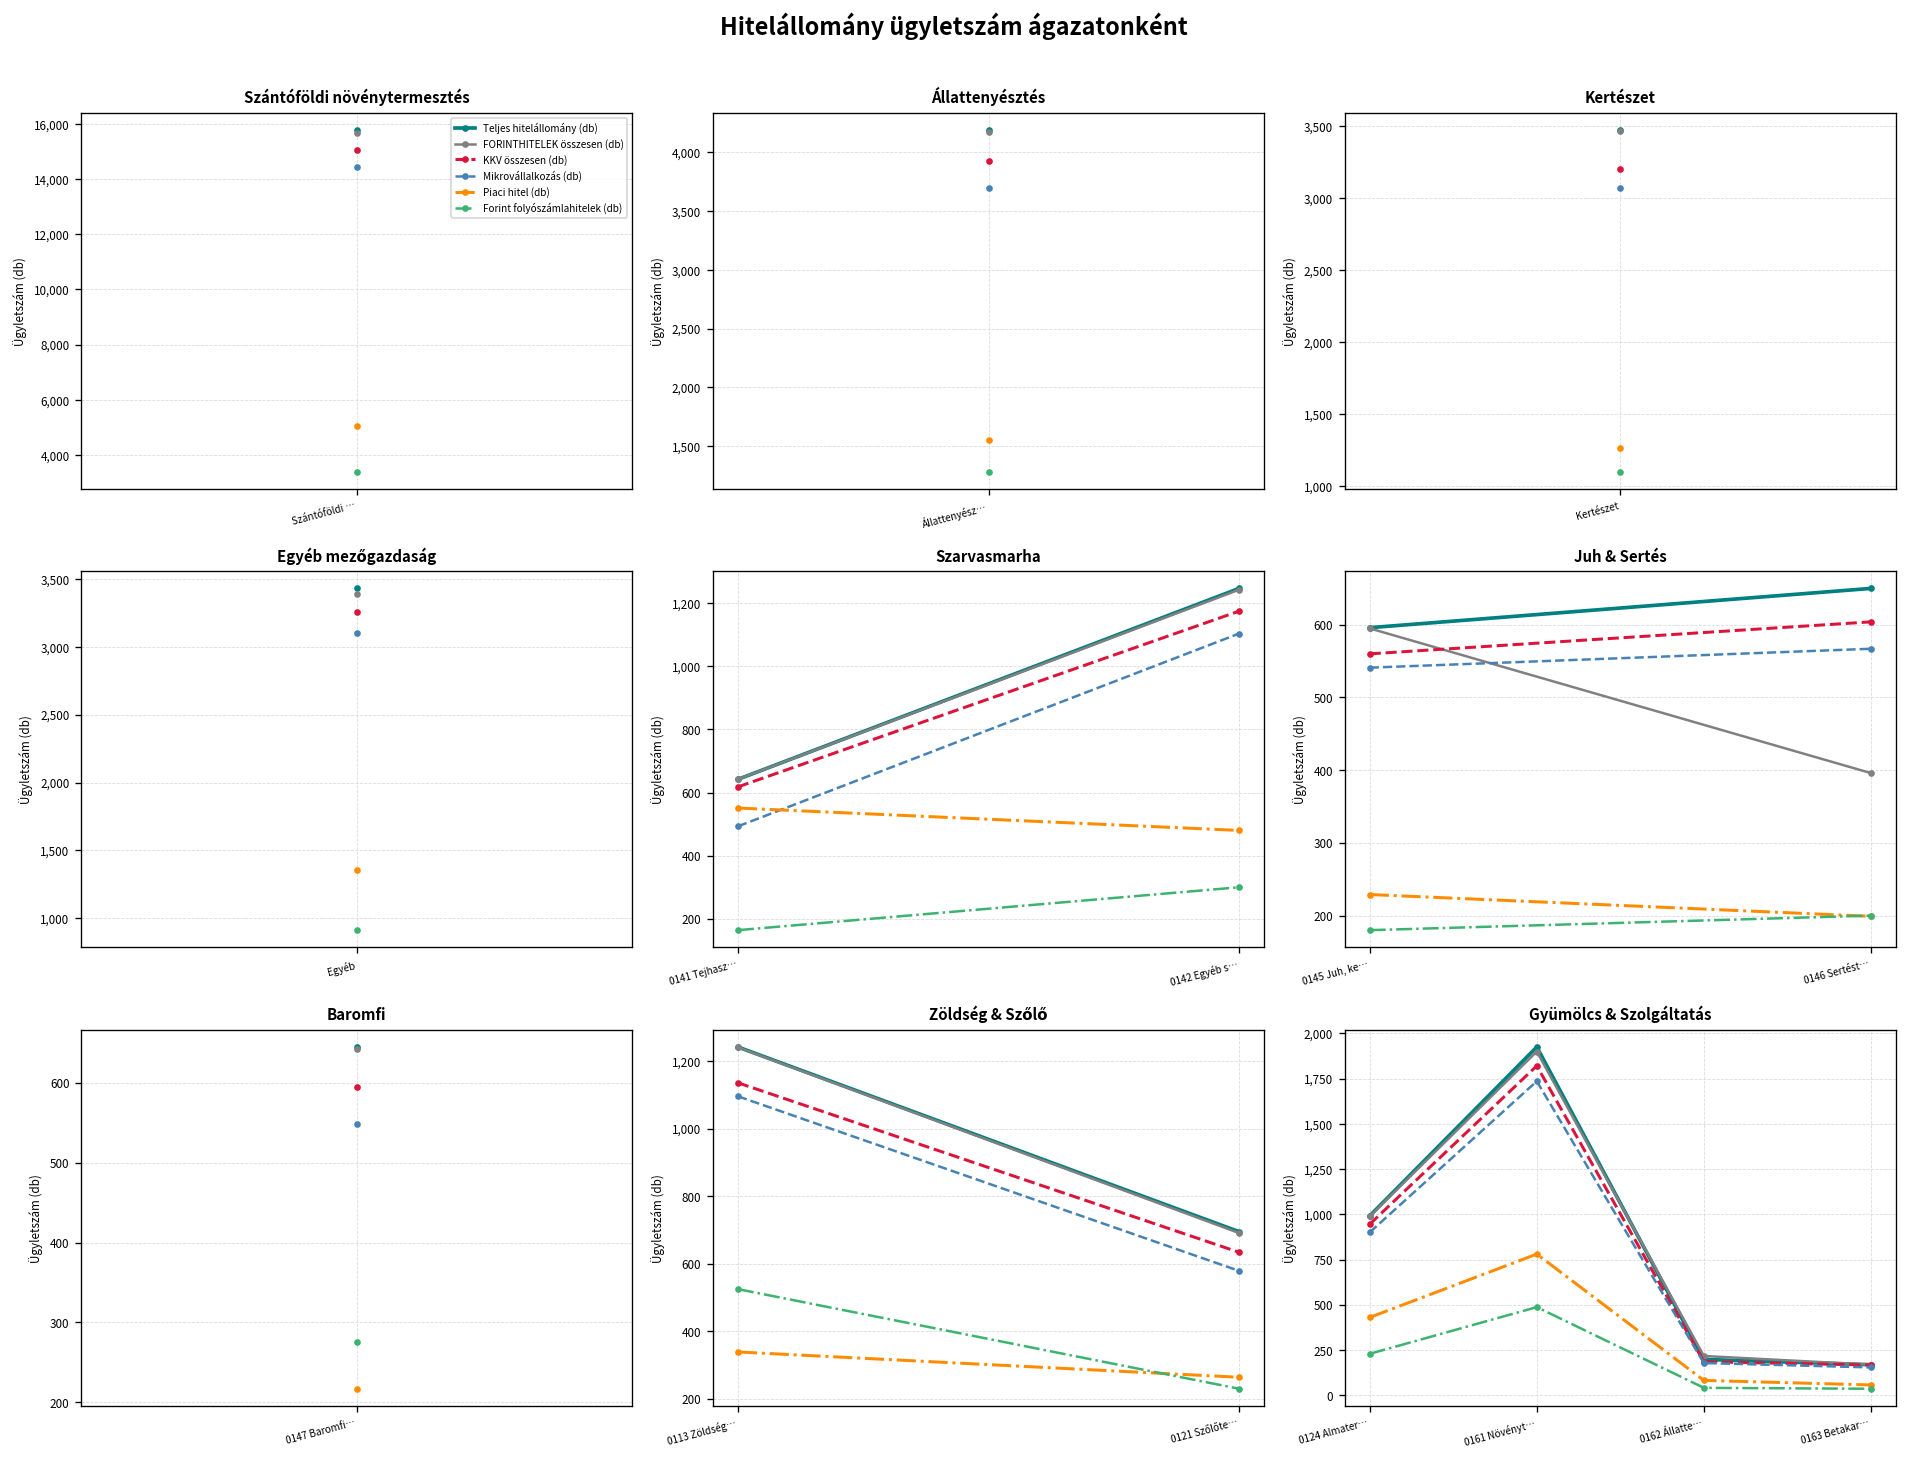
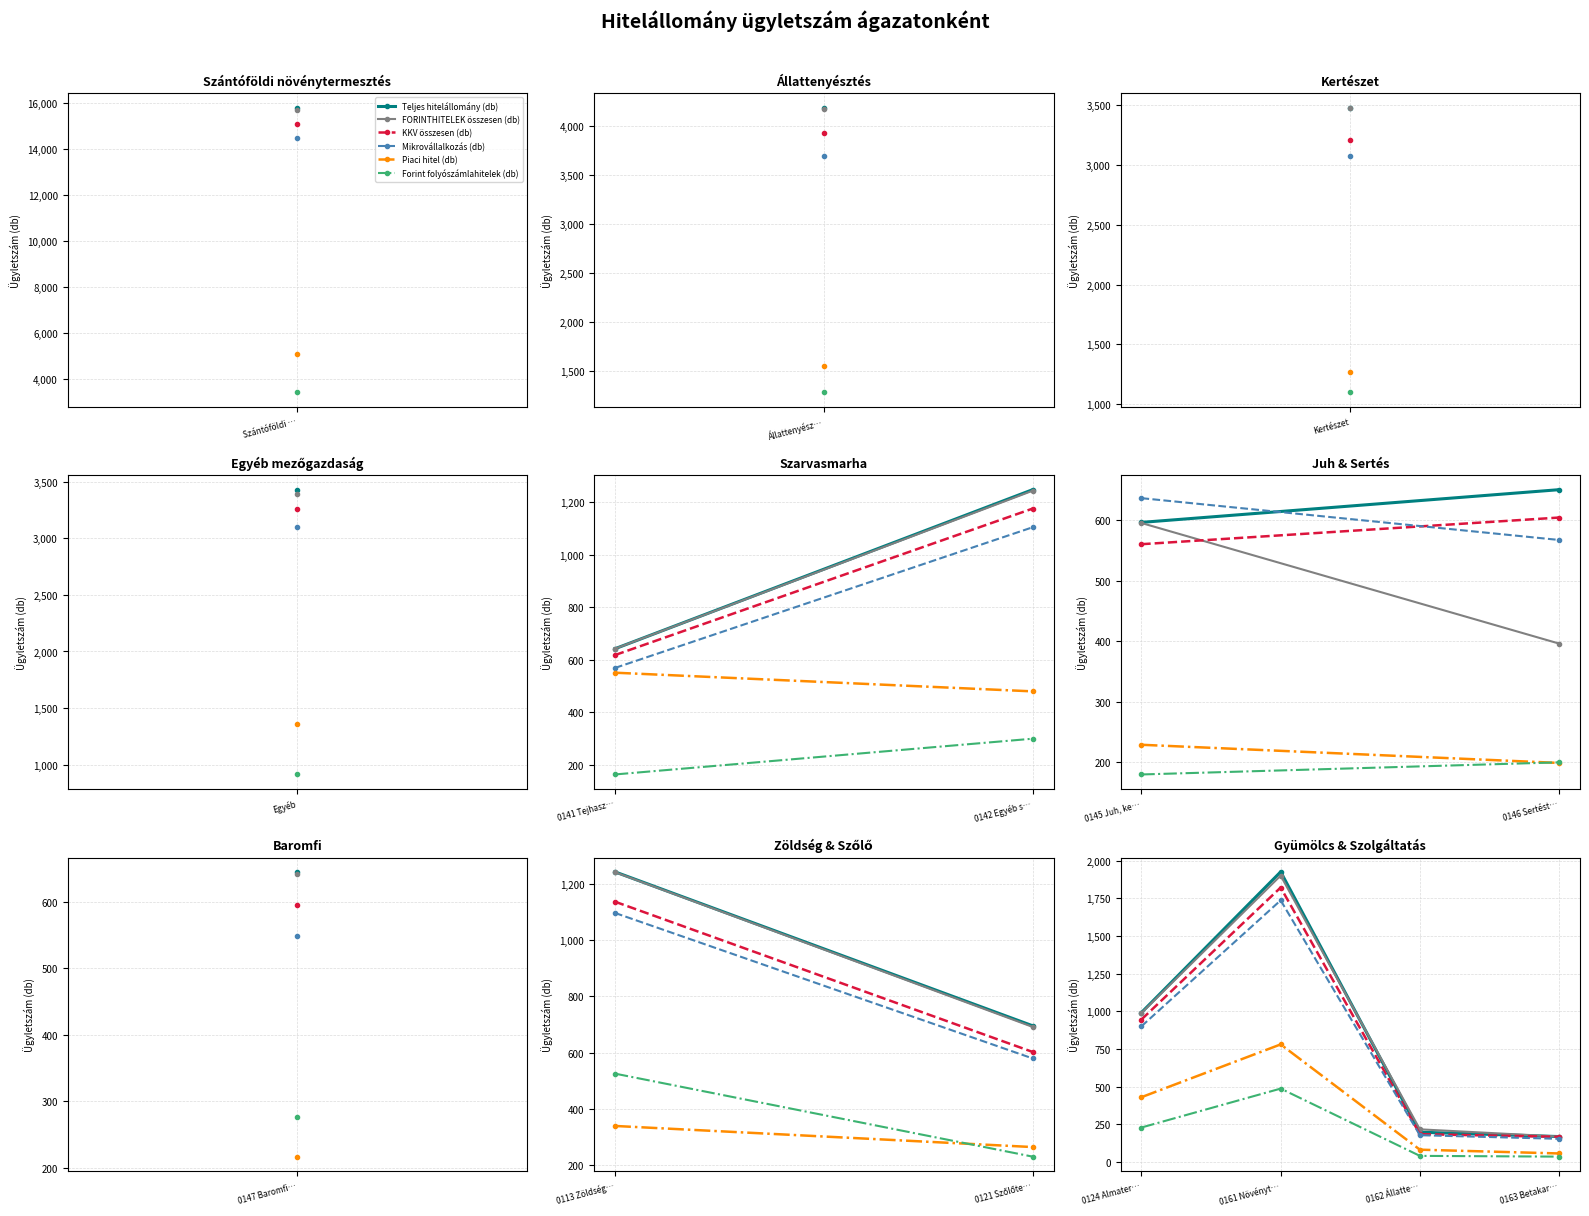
  {
    "Szántóföldi növénytermesztés": {
      "Teljes hitelállomány (db)": {
        "Szántóföldi …": "15,800"
      },
      "FORINTHITELEK összesen (db)": {
        "Szántóföldi …": "15,700"
      },
      "KKV összesen (db)": {
        "Szántóföldi …": "15,100"
      },
      "Mikrovállalkozás (db)": {
        "Szántóföldi …": "14,400"
      },
      "Piaci hitel (db)": {
        "Szántóföldi …": "5,100"
      },
      "Forint folyószámlahitelek (db)": {
        "Szántóföldi …": "3,400"
      }
    },
    "Állattenyésztés": {
      "KKV összesen (db)": {
        "Állattenyész…": "3,900"
      },
      "Mikrovállalkozás (db)": {
        "Állattenyész…": "3,700"
      },
      "Piaci hitel (db)": {
        "Állattenyész…": "1,500"
      },
      "Forint folyószámlahitelek (db)": {
        "Állattenyész…": "1,300"
      }
    },
    "Kertészet": {
      "KKV összesen (db)": {
        "Kertészet": "3,210"
      },
      "Mikrovállalkozás (db)": {
        "Kertészet": "3,070"
      },
      "Piaci hitel (db)": {
        "Kertészet": "1,270"
      },
      "Forint folyószámlahitelek (db)": {
        "Kertészet": "1,100"
      }
    },
    "Egyéb mezőgazdaság": {
      "Teljes hitelállomány (db)": {
        "Egyéb": "3,430"
      },
      "FORINTHITELEK összesen (db)": {
        "Egyéb": "3,390"
      },
      "KKV összesen (db)": {
        "Egyéb": "3,260"
      },
      "Mikrovállalkozás (db)": {
        "Egyéb": "3,100"
      },
      "Piaci hitel (db)": {
        "Egyéb": "1,360"
      },
      "Forint folyószámlahitelek (db)": {
        "Egyéb": "910"
      }
    },
    "Szarvasmarha": {
      "KKV összesen (db)": {
        "0141 Tejhasz…": "620",
        "0142 Egyéb s…": "1,180"
      },
      "Mikrovállalkozás (db)": {
-       "0141 Tejhasz…": "490",
+       "0141 Tejhasz…": "570",
        "0142 Egyéb s…": "1,100"
      },
      "Piaci hitel (db)": {
        "0141 Tejhasz…": "550",
        "0142 Egyéb s…": "480"
      },
      "Forint folyószámlahitelek (db)": {
        "0141 Tejhasz…": "160",
        "0142 Egyéb s…": "300"
      }
    },
    "Juh & Sertés": {
      "Teljes hitelállomány (db)": {
        "0146 Sertést…": "650"
      },
      "FORINTHITELEK összesen (db)": {
        "0146 Sertést…": "400"
      },
      "KKV összesen (db)": {
        "0145 Juh, ke…": "560",
        "0146 Sertést…": "600"
      },
      "Mikrovállalkozás (db)": {
-       "0145 Juh, ke…": "540",
+       "0145 Juh, ke…": "640",
        "0146 Sertést…": "570"
      },
      "Piaci hitel (db)": {
        "0145 Juh, ke…": "230"
      },
      "Forint folyószámlahitelek (db)": {
        "0145 Juh, ke…": "180"
      }
    },
    "Baromfi": {
      "KKV összesen (db)": {
        "0147 Baromfi…": "600"
      },
      "Mikrovállalkozás (db)": {
        "0147 Baromfi…": "550"
      },
      "Piaci hitel (db)": {
        "0147 Baromfi…": "220"
      },
      "Forint folyószámlahitelek (db)": {
        "0147 Baromfi…": "280"
      }
    },
    "Zöldség & Szőlő": {
      "KKV összesen (db)": {
        "0113 Zöldség…": "1,140",
-       "0121 Szőlőte…": "630"
+       "0121 Szőlőte…": "600"
      },
      "Mikrovállalkozás (db)": {
        "0113 Zöldség…": "1,100",
        "0121 Szőlőte…": "580"
      },
      "Piaci hitel (db)": {
        "0113 Zöldség…": "340",
        "0121 Szőlőte…": "260"
      },
      "Forint folyószámlahitelek (db)": {
        "0113 Zöldség…": "530",
        "0121 Szőlőte…": "230"
      }
    },
    "Gyümölcs & Szolgáltatás": {
      "Teljes hitelállomány (db)": {
        "0161 Növényt…": "1,930"
      },
      "FORINTHITELEK összesen (db)": {
        "0161 Növényt…": "1,900",
        "0162 Állatte…": "220"
      },
      "KKV összesen (db)": {
        "0124 Almater…": "950",
        "0161 Növényt…": "1,820"
      },
      "Mikrovállalkozás (db)": {
        "0124 Almater…": "900",
        "0161 Növényt…": "1,740"
      },
      "Piaci hitel (db)": {
        "0124 Almater…": "430",
        "0161 Növényt…": "780",
        "0162 Állatte…": "80",
        "0163 Betakar…": "60"
      },
      "Forint folyószámlahitelek (db)": {
        "0124 Almater…": "230",
        "0161 Növényt…": "490",
        "0162 Állatte…": "40",
        "0163 Betakar…": "40"
      }
    }
  }
